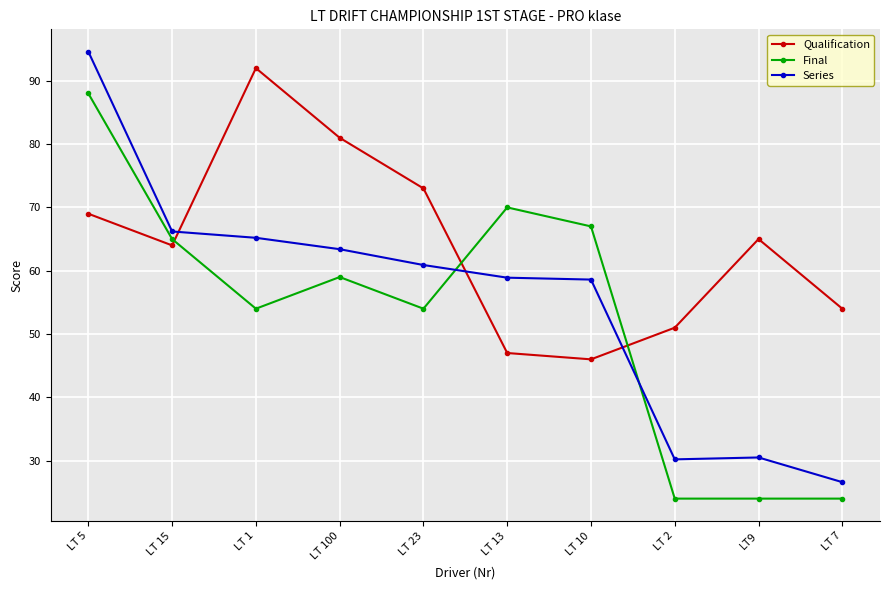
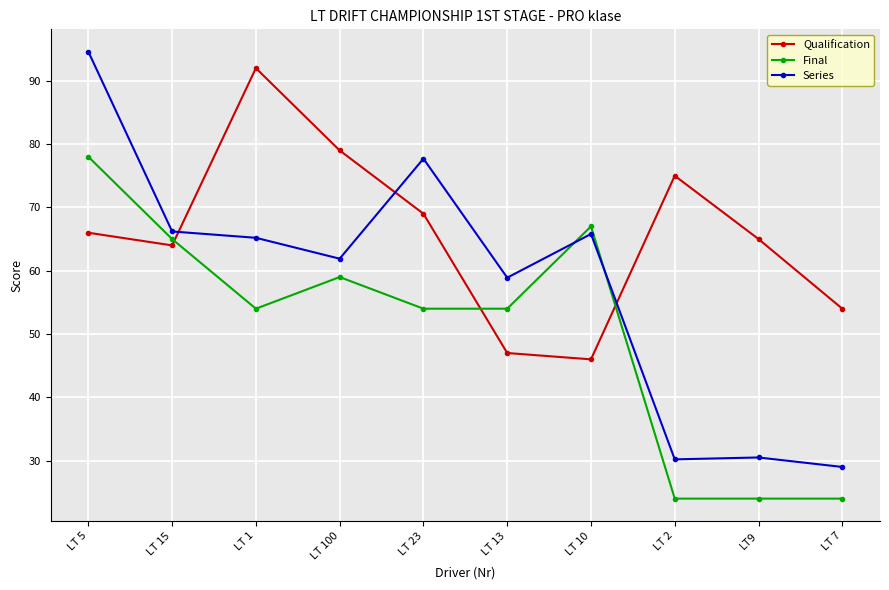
  {
    "Qualification": {
-     "LT 5": 69,
+     "LT 5": 66,
      "LT 15": 64,
      "LT 1": 92,
-     "LT 100": 81,
-     "LT 23": 73,
+     "LT 100": 79,
+     "LT 23": 69,
      "LT 13": 47,
      "LT 10": 46,
-     "LT 2": 51,
+     "LT 2": 75,
      "LT9": 65,
      "LT 7": 54
    },
    "Final": {
-     "LT 5": 88,
+     "LT 5": 78,
      "LT 15": 65,
      "LT 1": 54,
      "LT 100": 59,
      "LT 23": 54,
-     "LT 13": 70,
+     "LT 13": 54,
      "LT 10": 67,
      "LT 2": 24,
      "LT9": 24,
      "LT 7": 24
    },
    "Series": {
      "LT 5": 95,
      "LT 15": 66,
      "LT 1": 65,
-     "LT 100": 63,
-     "LT 23": 61,
+     "LT 100": 62,
+     "LT 23": 78,
      "LT 13": 59,
-     "LT 10": 59,
+     "LT 10": 66,
      "LT 2": 30,
      "LT9": 31,
-     "LT 7": 27
+     "LT 7": 29
    }
  }
